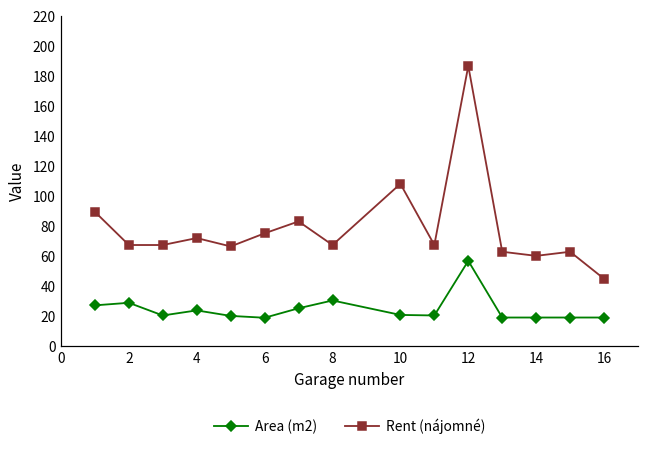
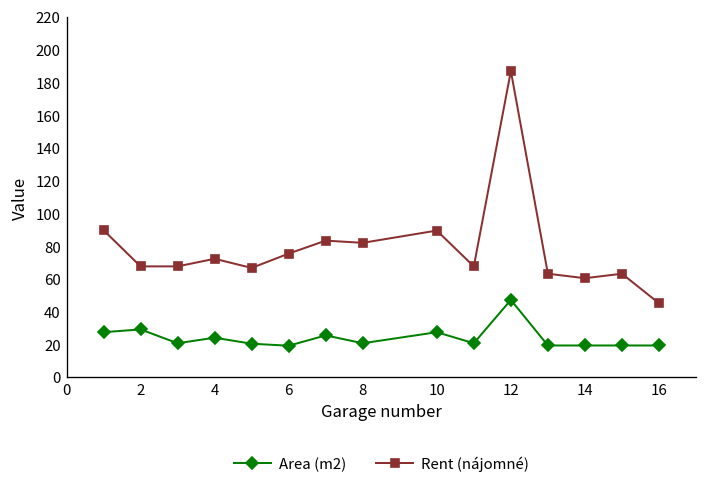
  {
    "Area (m2)": {
      "2": 29,
      "4": 24,
      "6": 19,
-     "8": 31,
-     "10": 21,
-     "12": 57,
+     "8": 21,
+     "10": 27,
+     "12": 47,
      "14": 19,
      "16": 19
    },
    "Rent (nájomné)": {
      "2": 68,
      "4": 72,
      "6": 75,
-     "8": 68,
-     "10": 108,
+     "8": 82,
+     "10": 89,
      "12": 187,
      "14": 60,
      "16": 45
    }
  }
